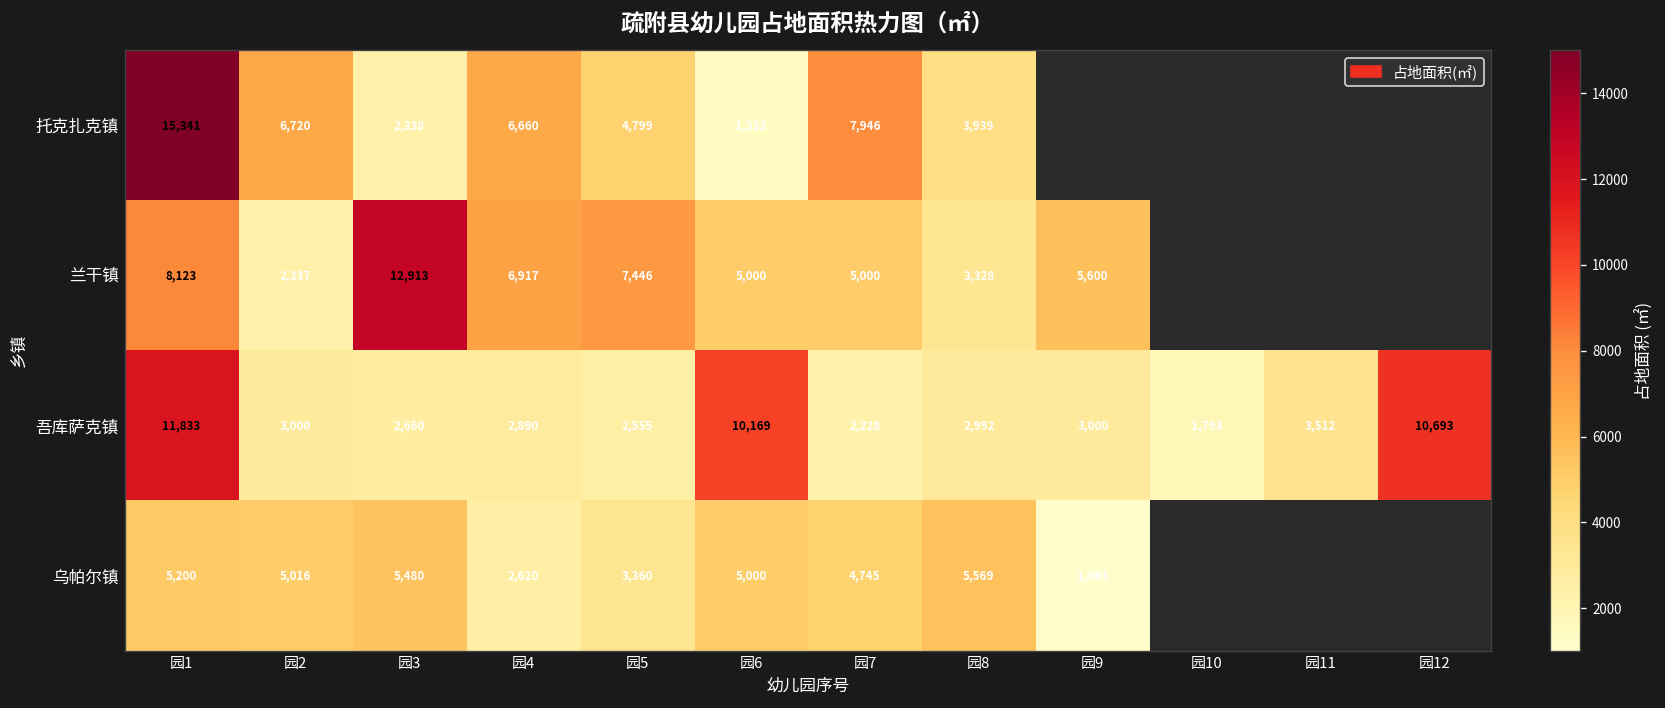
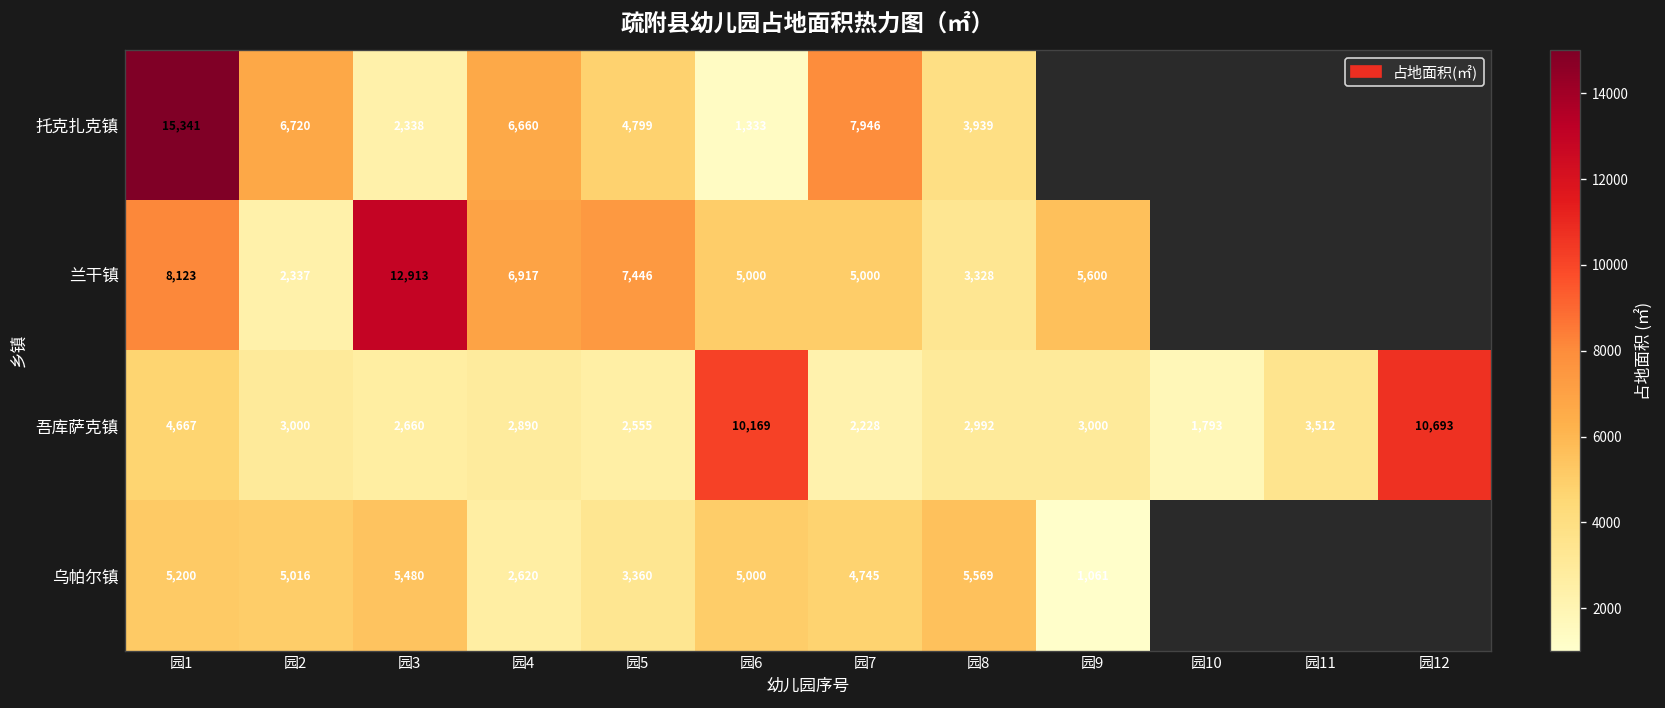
  {
    "托克扎克镇": {
      "园1": "15,341",
      "园2": "6,720",
      "园3": "2,338",
      "园4": "6,660",
      "园5": "4,799",
      "园6": "1,333",
      "园7": "7,946",
      "园8": "3,939"
    },
    "兰干镇": {
      "园1": "8,123",
      "园2": "2,337",
      "园3": "12,913",
      "园4": "6,917",
      "园5": "7,446",
      "园6": "5,000",
      "园7": "5,000",
      "园8": "3,328",
      "园9": "5,600"
    },
    "吾库萨克镇": {
-     "园1": "11,833",
+     "园1": "4,667",
      "园2": "3,000",
      "园3": "2,660",
      "园4": "2,890",
      "园5": "2,555",
      "园6": "10,169",
      "园7": "2,228",
      "园8": "2,992",
      "园9": "3,000",
      "园10": "1,793",
      "园11": "3,512",
      "园12": "10,693"
    },
    "乌帕尔镇": {
      "园1": "5,200",
      "园2": "5,016",
      "园3": "5,480",
      "园4": "2,620",
      "园5": "3,360",
      "园6": "5,000",
      "园7": "4,745",
      "园8": "5,569",
      "园9": "1,061"
    }
  }
